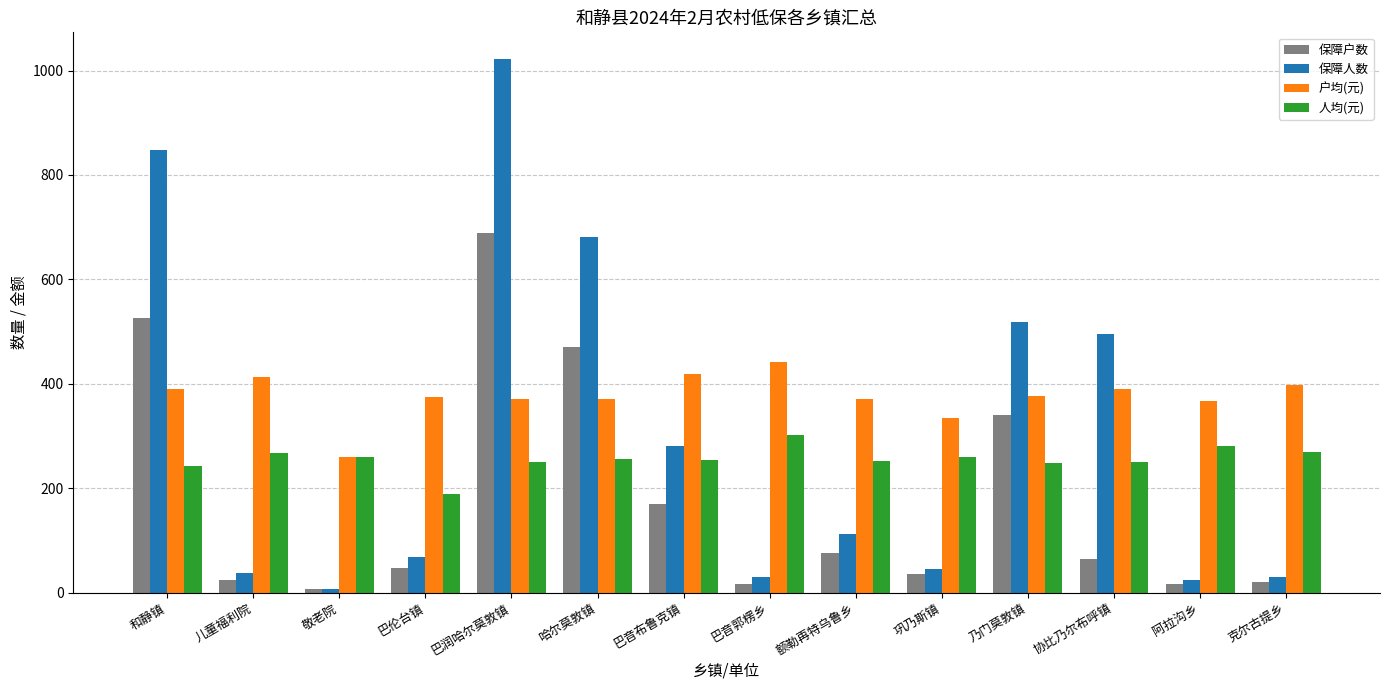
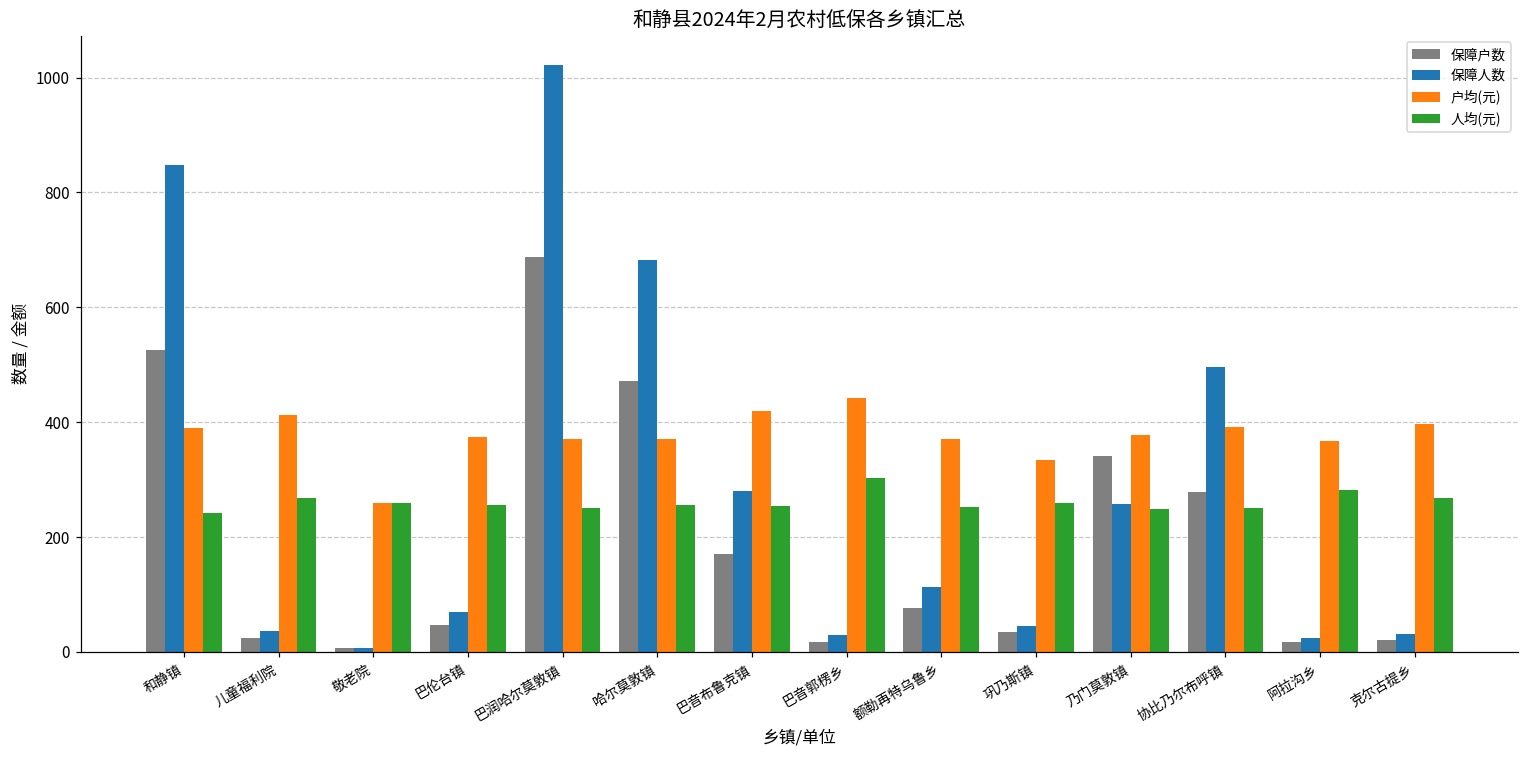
  {
    "保障户数": {
      "和静镇": 530,
      "儿童福利院": 20,
      "敬老院": 10,
      "巴伦台镇": 50,
      "巴润哈尔莫敦镇": 690,
      "哈尔莫敦镇": 470,
      "巴音布鲁克镇": 170,
      "巴音郭楞乡": 20,
      "额勒再特乌鲁乡": 80,
      "巩乃斯镇": 40,
      "乃门莫敦镇": 340,
-     "协比乃尔布呼镇": 70,
+     "协比乃尔布呼镇": 280,
      "阿拉沟乡": 20,
      "克尔古提乡": 20
    },
    "保障人数": {
      "和静镇": 850,
      "儿童福利院": 40,
      "敬老院": 10,
      "巴伦台镇": 70,
      "巴润哈尔莫敦镇": 1020,
      "哈尔莫敦镇": 680,
      "巴音布鲁克镇": 280,
      "巴音郭楞乡": 30,
      "额勒再特乌鲁乡": 110,
      "巩乃斯镇": 50,
-     "乃门莫敦镇": 520,
+     "乃门莫敦镇": 260,
      "协比乃尔布呼镇": 500,
      "阿拉沟乡": 20,
      "克尔古提乡": 30
    },
    "户均(元)": {
      "和静镇": 390,
      "儿童福利院": 410,
      "敬老院": 260,
      "巴伦台镇": 370,
      "巴润哈尔莫敦镇": 370,
      "哈尔莫敦镇": 370,
      "巴音布鲁克镇": 420,
      "巴音郭楞乡": 440,
      "额勒再特乌鲁乡": 370,
      "巩乃斯镇": 330,
      "乃门莫敦镇": 380,
      "协比乃尔布呼镇": 390,
      "阿拉沟乡": 370,
      "克尔古提乡": 400
    },
    "人均(元)": {
      "和静镇": 240,
      "儿童福利院": 270,
      "敬老院": 260,
-     "巴伦台镇": 190,
+     "巴伦台镇": 260,
      "巴润哈尔莫敦镇": 250,
      "哈尔莫敦镇": 260,
      "巴音布鲁克镇": 250,
      "巴音郭楞乡": 300,
      "额勒再特乌鲁乡": 250,
      "巩乃斯镇": 260,
      "乃门莫敦镇": 250,
      "协比乃尔布呼镇": 250,
      "阿拉沟乡": 280,
      "克尔古提乡": 270
    }
  }
